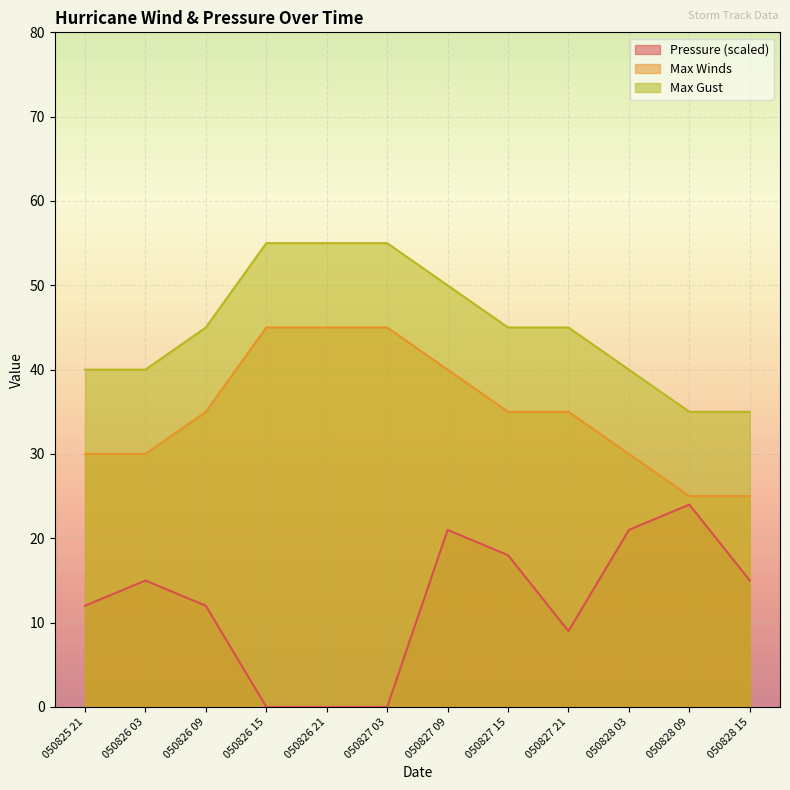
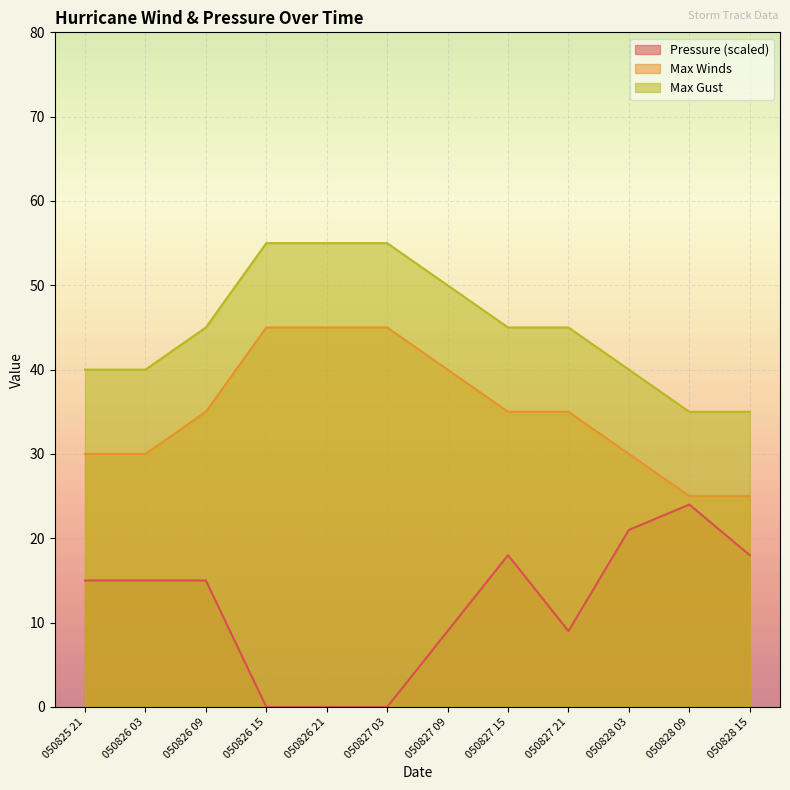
  {
    "Pressure (scaled)": {
-     "050825 21": 12,
+     "050825 21": 15,
      "050826 03": 15,
-     "050826 09": 12,
+     "050826 09": 15,
      "050826 15": 0,
      "050826 21": 0,
      "050827 03": 0,
-     "050827 09": 21,
+     "050827 09": 9,
      "050827 15": 18,
      "050827 21": 9,
      "050828 03": 21,
      "050828 09": 24,
-     "050828 15": 15
+     "050828 15": 18
    }
  }
